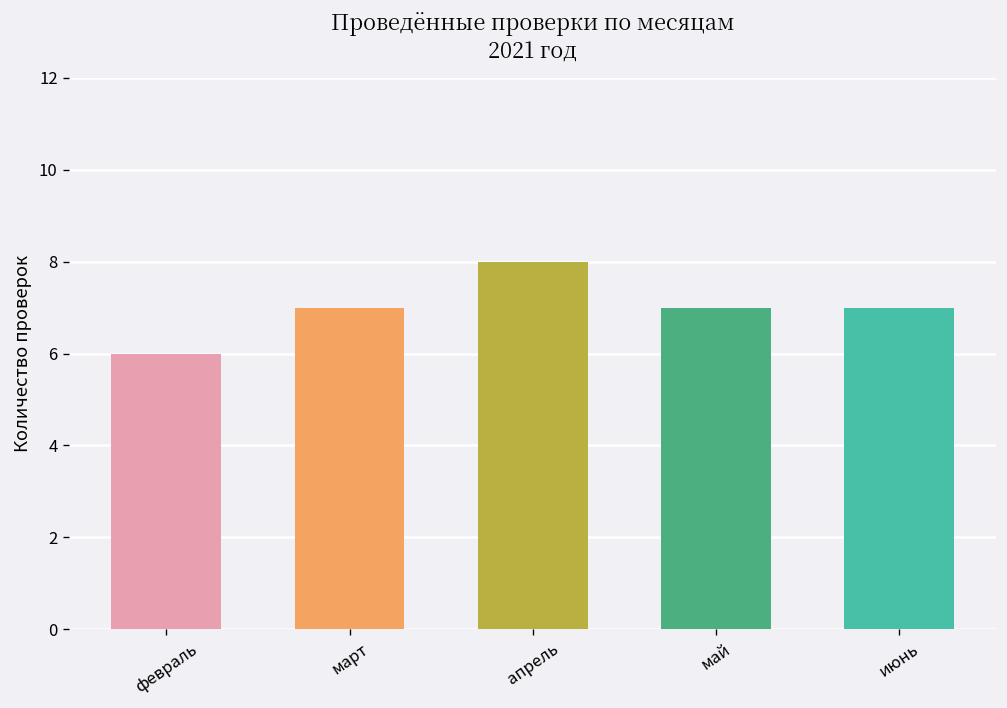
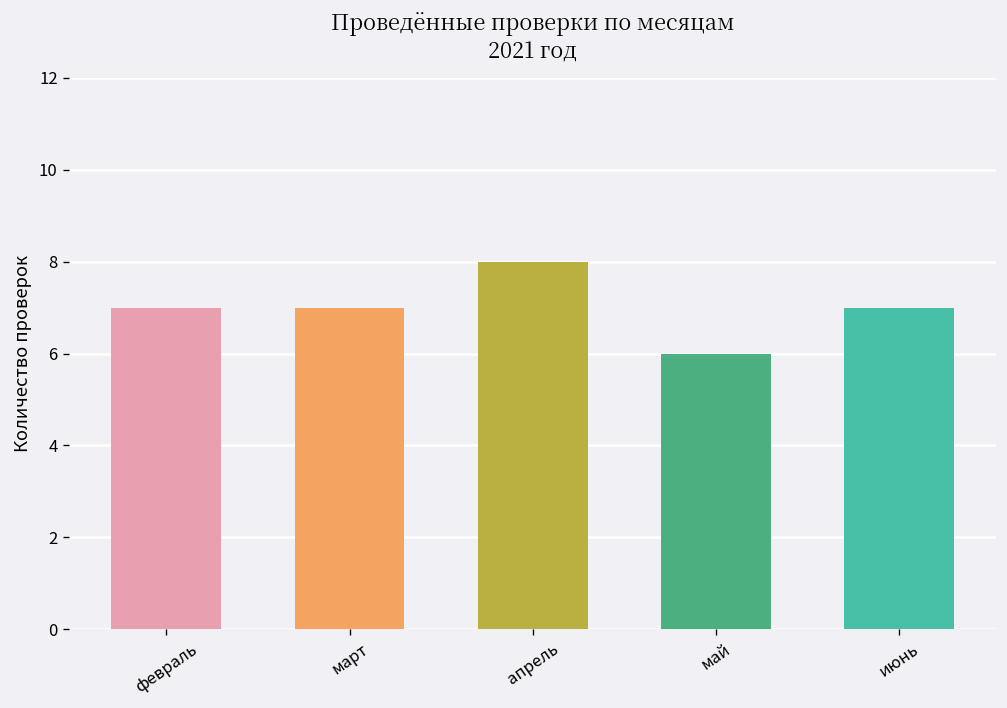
  {
-   "февраль": 6,
+   "февраль": 7,
    "март": 7,
    "апрель": 8,
-   "май": 7,
+   "май": 6,
    "июнь": 7
  }
